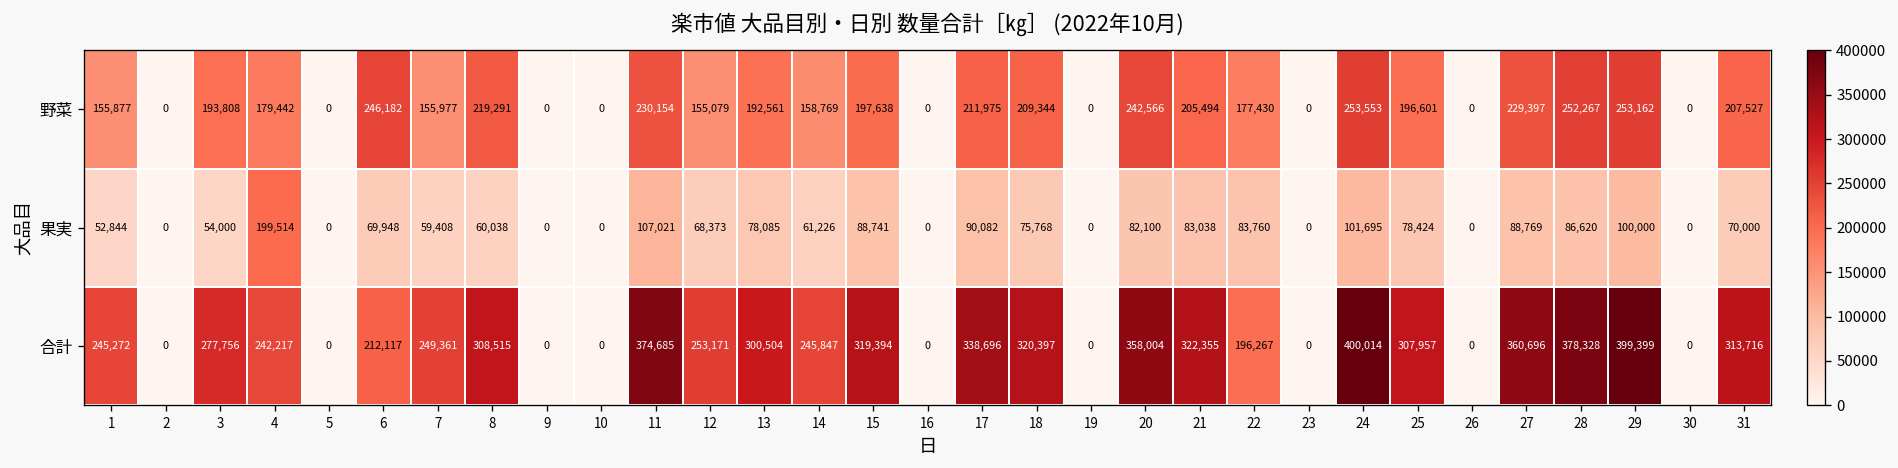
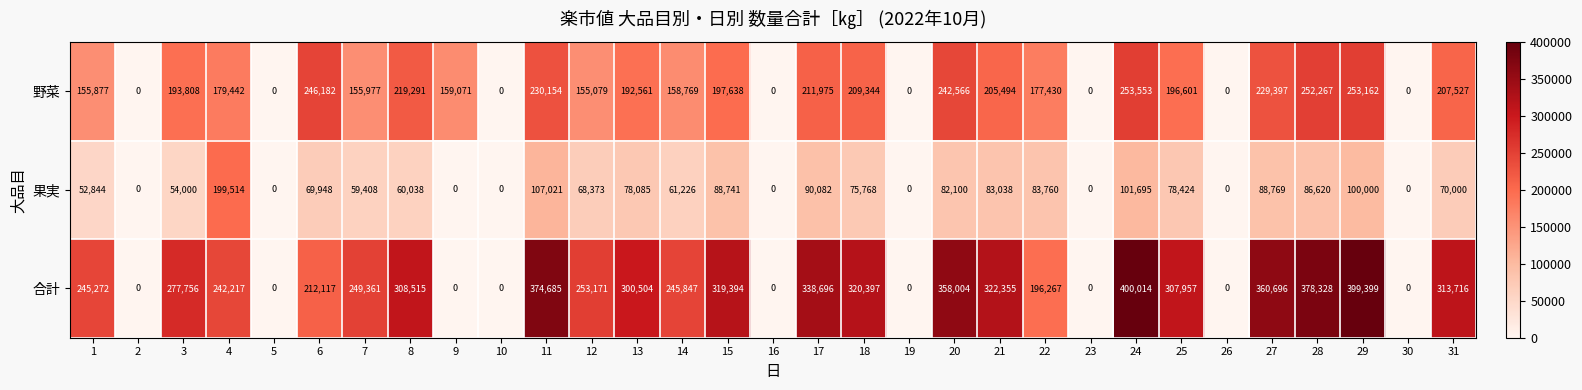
  {
    "野菜": {
      "1": "155,877",
      "2": "0",
      "3": "193,808",
      "4": "179,442",
      "5": "0",
      "6": "246,182",
      "7": "155,977",
      "8": "219,291",
-     "9": "0",
+     "9": "159,071",
      "10": "0",
      "11": "230,154",
      "12": "155,079",
      "13": "192,561",
      "14": "158,769",
      "15": "197,638",
      "16": "0",
      "17": "211,975",
      "18": "209,344",
      "19": "0",
      "20": "242,566",
      "21": "205,494",
      "22": "177,430",
      "23": "0",
      "24": "253,553",
      "25": "196,601",
      "26": "0",
      "27": "229,397",
      "28": "252,267",
      "29": "253,162",
      "30": "0",
      "31": "207,527"
    },
    "果実": {
      "1": "52,844",
      "2": "0",
      "3": "54,000",
      "4": "199,514",
      "5": "0",
      "6": "69,948",
      "7": "59,408",
      "8": "60,038",
      "9": "0",
      "10": "0",
      "11": "107,021",
      "12": "68,373",
      "13": "78,085",
      "14": "61,226",
      "15": "88,741",
      "16": "0",
      "17": "90,082",
      "18": "75,768",
      "19": "0",
      "20": "82,100",
      "21": "83,038",
      "22": "83,760",
      "23": "0",
      "24": "101,695",
      "25": "78,424",
      "26": "0",
      "27": "88,769",
      "28": "86,620",
      "29": "100,000",
      "30": "0",
      "31": "70,000"
    },
    "合計": {
      "1": "245,272",
      "2": "0",
      "3": "277,756",
      "4": "242,217",
      "5": "0",
      "6": "212,117",
      "7": "249,361",
      "8": "308,515",
      "9": "0",
      "10": "0",
      "11": "374,685",
      "12": "253,171",
      "13": "300,504",
      "14": "245,847",
      "15": "319,394",
      "16": "0",
      "17": "338,696",
      "18": "320,397",
      "19": "0",
      "20": "358,004",
      "21": "322,355",
      "22": "196,267",
      "23": "0",
      "24": "400,014",
      "25": "307,957",
      "26": "0",
      "27": "360,696",
      "28": "378,328",
      "29": "399,399",
      "30": "0",
      "31": "313,716"
    }
  }
